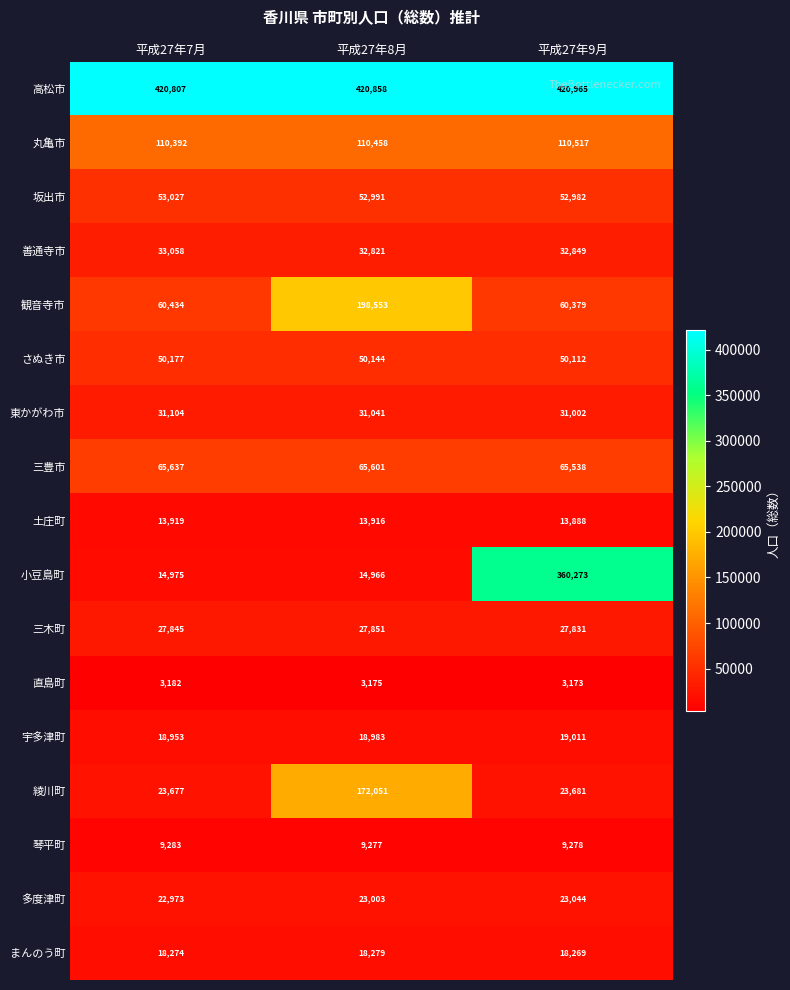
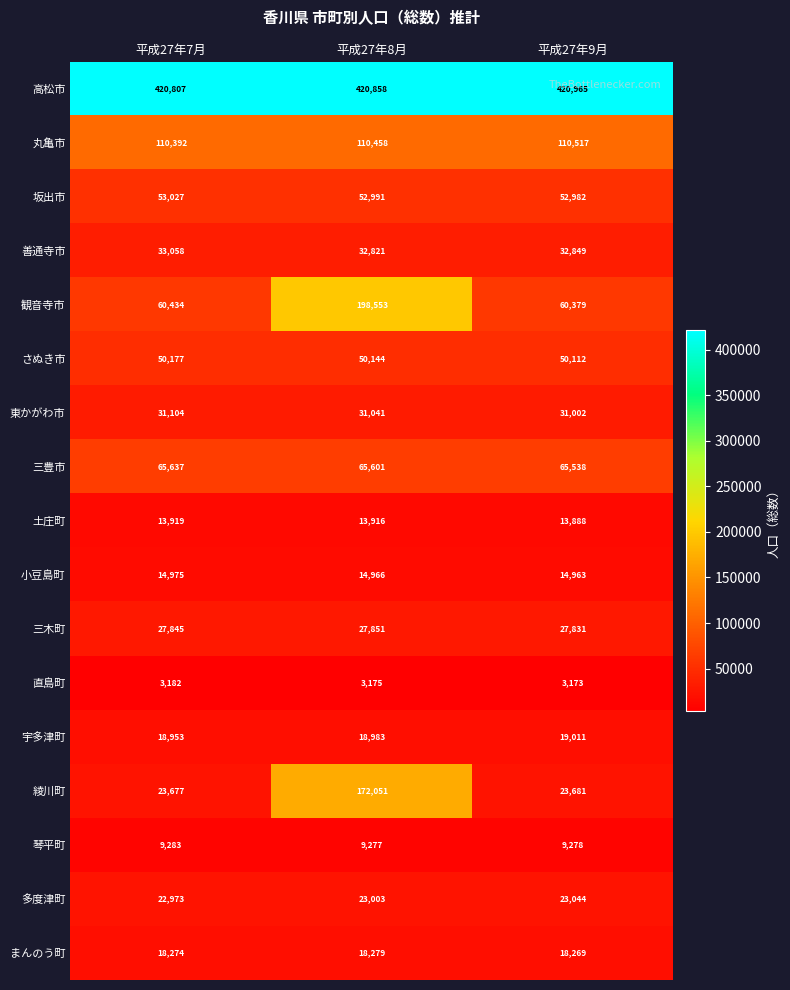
  {
    "高松市": {
      "平成27年7月": "420,807",
      "平成27年8月": "420,858"
    },
    "丸亀市": {
      "平成27年7月": "110,392",
      "平成27年8月": "110,458",
      "平成27年9月": "110,517"
    },
    "坂出市": {
      "平成27年7月": "53,027",
      "平成27年8月": "52,991",
      "平成27年9月": "52,982"
    },
    "善通寺市": {
      "平成27年7月": "33,058",
      "平成27年8月": "32,821",
      "平成27年9月": "32,849"
    },
    "観音寺市": {
      "平成27年7月": "60,434",
      "平成27年8月": "198,553",
      "平成27年9月": "60,379"
    },
    "さぬき市": {
      "平成27年7月": "50,177",
      "平成27年8月": "50,144",
      "平成27年9月": "50,112"
    },
    "東かがわ市": {
      "平成27年7月": "31,104",
      "平成27年8月": "31,041",
      "平成27年9月": "31,002"
    },
    "三豊市": {
      "平成27年7月": "65,637",
      "平成27年8月": "65,601",
      "平成27年9月": "65,538"
    },
    "土庄町": {
      "平成27年7月": "13,919",
      "平成27年8月": "13,916",
      "平成27年9月": "13,888"
    },
    "小豆島町": {
      "平成27年7月": "14,975",
      "平成27年8月": "14,966",
-     "平成27年9月": "360,273"
+     "平成27年9月": "14,963"
    },
    "三木町": {
      "平成27年7月": "27,845",
      "平成27年8月": "27,851",
      "平成27年9月": "27,831"
    },
    "直島町": {
      "平成27年7月": "3,182",
      "平成27年8月": "3,175",
      "平成27年9月": "3,173"
    },
    "宇多津町": {
      "平成27年7月": "18,953",
      "平成27年8月": "18,983",
      "平成27年9月": "19,011"
    },
    "綾川町": {
      "平成27年7月": "23,677",
      "平成27年8月": "172,051",
      "平成27年9月": "23,681"
    },
    "琴平町": {
      "平成27年7月": "9,283",
      "平成27年8月": "9,277",
      "平成27年9月": "9,278"
    },
    "多度津町": {
      "平成27年7月": "22,973",
      "平成27年8月": "23,003",
      "平成27年9月": "23,044"
    },
    "まんのう町": {
      "平成27年7月": "18,274",
      "平成27年8月": "18,279",
      "平成27年9月": "18,269"
    }
  }
